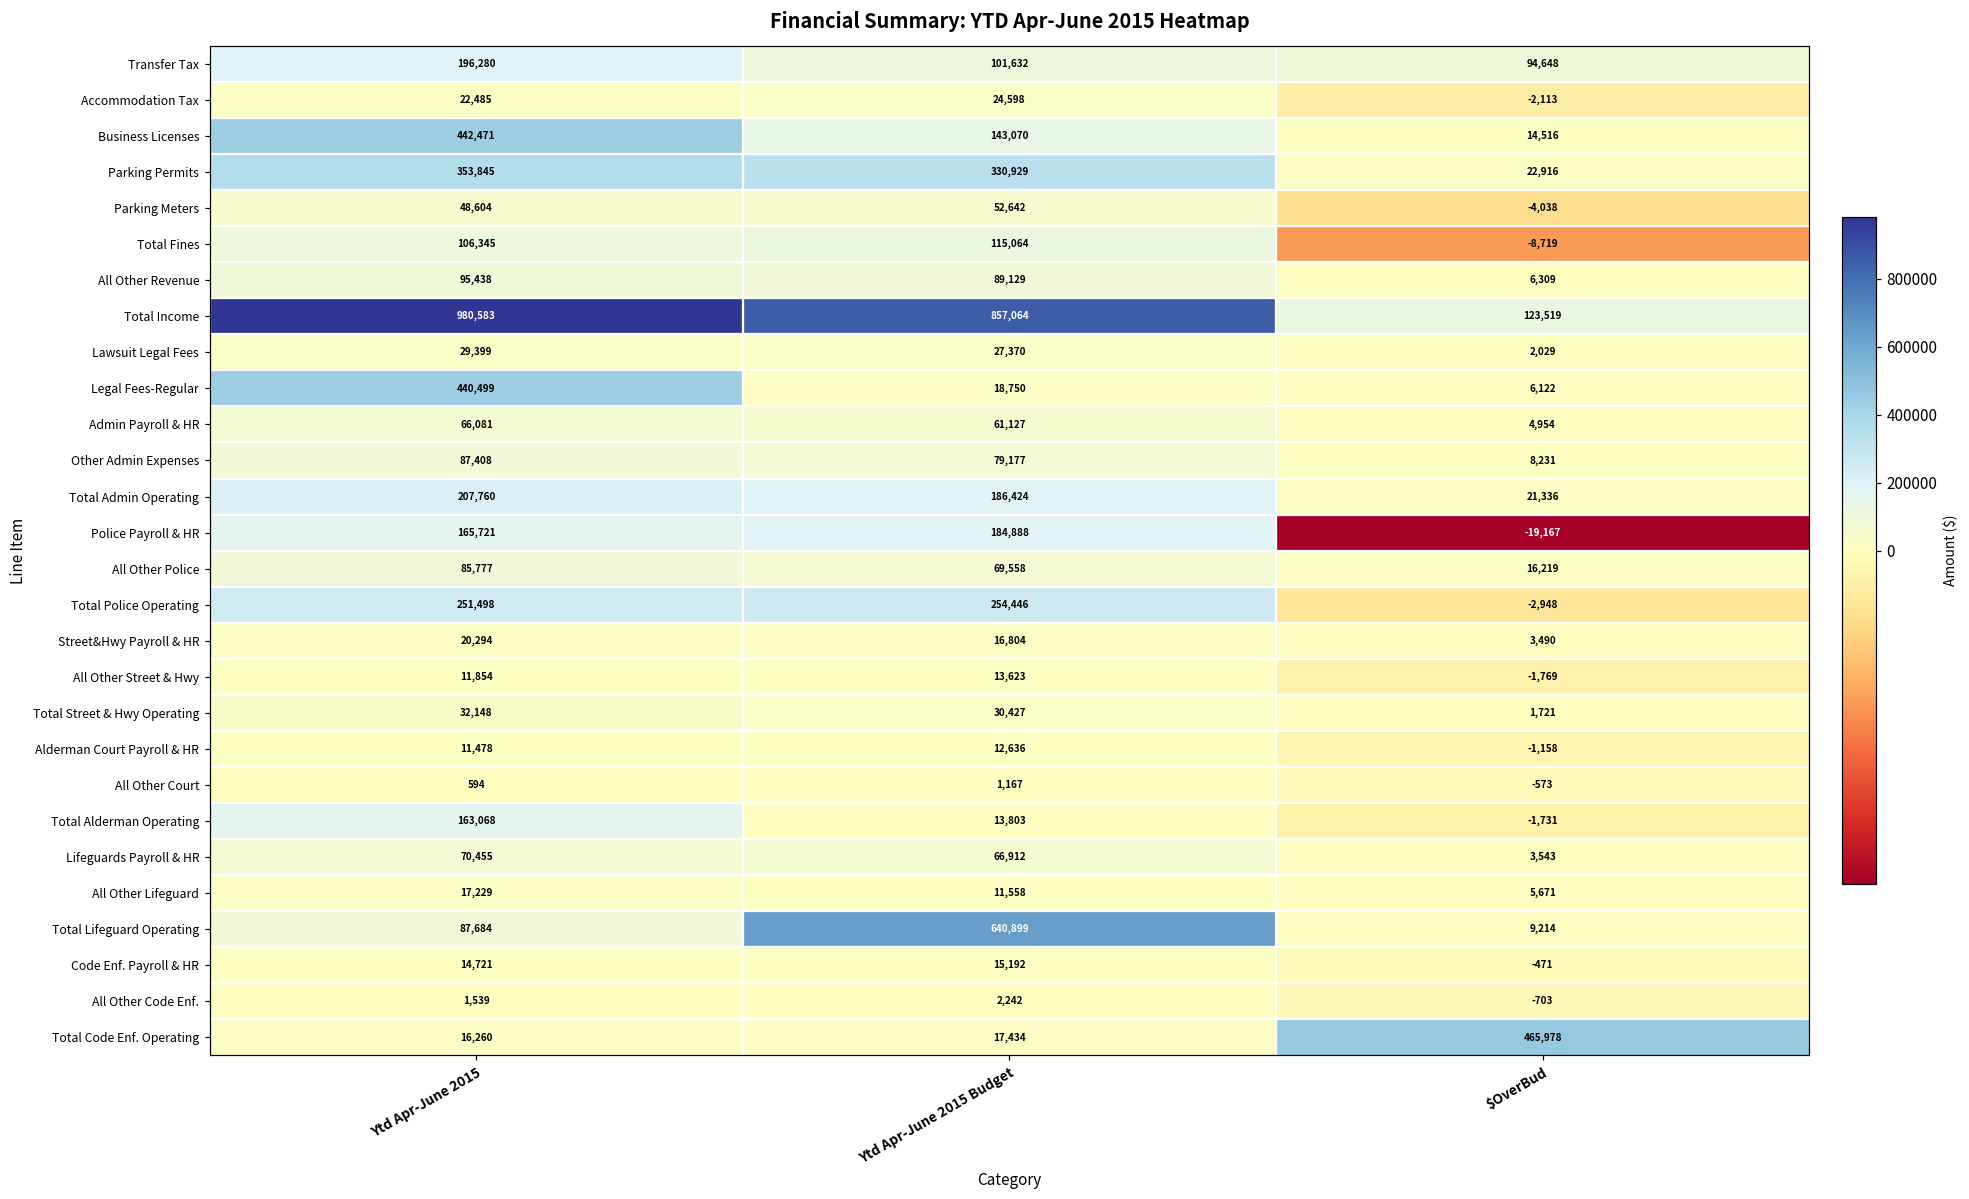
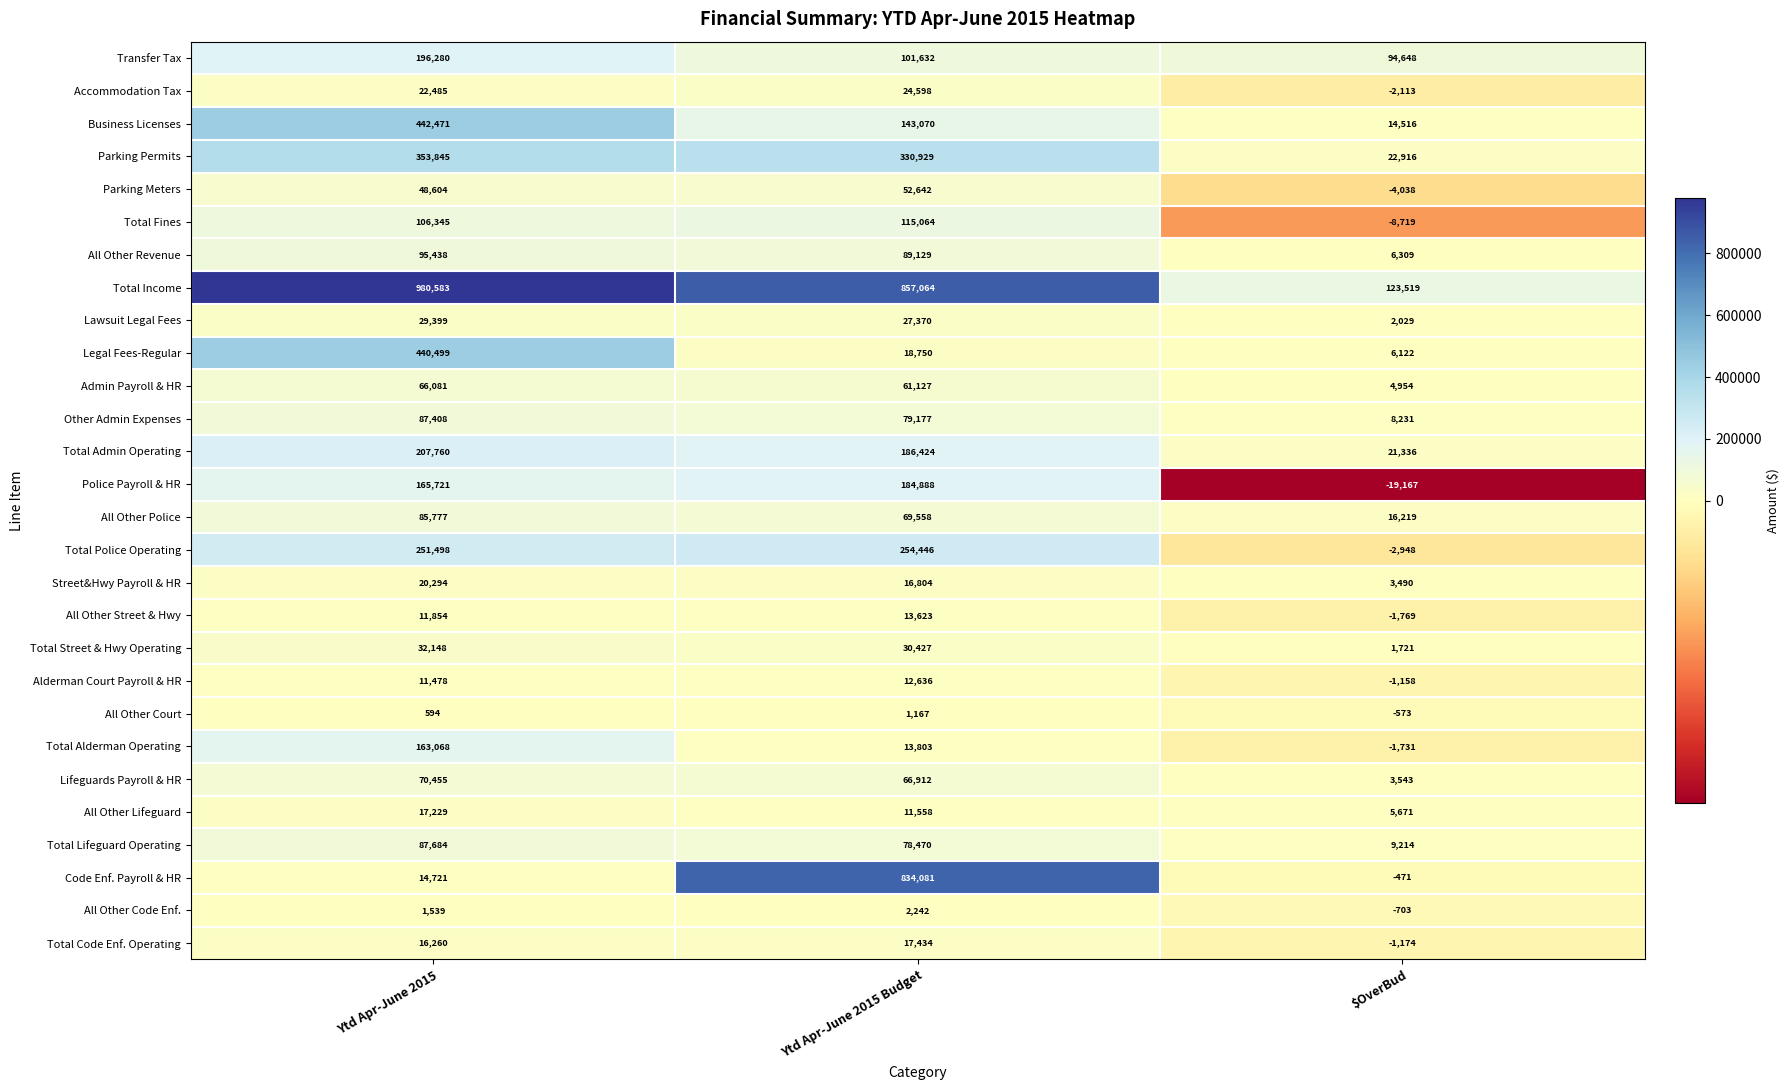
  {
    "Transfer Tax": {
      "Ytd Apr-June 2015": "196,280",
      "Ytd Apr-June 2015 Budget": "101,632",
      "$OverBud": "94,648"
    },
    "Accommodation Tax": {
      "Ytd Apr-June 2015": "22,485",
      "Ytd Apr-June 2015 Budget": "24,598",
      "$OverBud": "-2,113"
    },
    "Business Licenses": {
      "Ytd Apr-June 2015": "442,471",
      "Ytd Apr-June 2015 Budget": "143,070",
      "$OverBud": "14,516"
    },
    "Parking Permits": {
      "Ytd Apr-June 2015": "353,845",
      "Ytd Apr-June 2015 Budget": "330,929",
      "$OverBud": "22,916"
    },
    "Parking Meters": {
      "Ytd Apr-June 2015": "48,604",
      "Ytd Apr-June 2015 Budget": "52,642",
      "$OverBud": "-4,038"
    },
    "Total Fines": {
      "Ytd Apr-June 2015": "106,345",
      "Ytd Apr-June 2015 Budget": "115,064",
      "$OverBud": "-8,719"
    },
    "All Other Revenue": {
      "Ytd Apr-June 2015": "95,438",
      "Ytd Apr-June 2015 Budget": "89,129",
      "$OverBud": "6,309"
    },
    "Total Income": {
      "Ytd Apr-June 2015": "980,583",
      "Ytd Apr-June 2015 Budget": "857,064",
      "$OverBud": "123,519"
    },
    "Lawsuit Legal Fees": {
      "Ytd Apr-June 2015": "29,399",
      "Ytd Apr-June 2015 Budget": "27,370",
      "$OverBud": "2,029"
    },
    "Legal Fees-Regular": {
      "Ytd Apr-June 2015": "440,499",
      "Ytd Apr-June 2015 Budget": "18,750",
      "$OverBud": "6,122"
    },
    "Admin Payroll & HR": {
      "Ytd Apr-June 2015": "66,081",
      "Ytd Apr-June 2015 Budget": "61,127",
      "$OverBud": "4,954"
    },
    "Other Admin Expenses": {
      "Ytd Apr-June 2015": "87,408",
      "Ytd Apr-June 2015 Budget": "79,177",
      "$OverBud": "8,231"
    },
    "Total Admin Operating": {
      "Ytd Apr-June 2015": "207,760",
      "Ytd Apr-June 2015 Budget": "186,424",
      "$OverBud": "21,336"
    },
    "Police Payroll & HR": {
      "Ytd Apr-June 2015": "165,721",
      "Ytd Apr-June 2015 Budget": "184,888",
      "$OverBud": "-19,167"
    },
    "All Other Police": {
      "Ytd Apr-June 2015": "85,777",
      "Ytd Apr-June 2015 Budget": "69,558",
      "$OverBud": "16,219"
    },
    "Total Police Operating": {
      "Ytd Apr-June 2015": "251,498",
      "Ytd Apr-June 2015 Budget": "254,446",
      "$OverBud": "-2,948"
    },
    "Street&Hwy Payroll & HR": {
      "Ytd Apr-June 2015": "20,294",
      "Ytd Apr-June 2015 Budget": "16,804",
      "$OverBud": "3,490"
    },
    "All Other Street & Hwy": {
      "Ytd Apr-June 2015": "11,854",
      "Ytd Apr-June 2015 Budget": "13,623",
      "$OverBud": "-1,769"
    },
    "Total Street & Hwy Operating": {
      "Ytd Apr-June 2015": "32,148",
      "Ytd Apr-June 2015 Budget": "30,427",
      "$OverBud": "1,721"
    },
    "Alderman Court Payroll & HR": {
      "Ytd Apr-June 2015": "11,478",
      "Ytd Apr-June 2015 Budget": "12,636",
      "$OverBud": "-1,158"
    },
    "All Other Court": {
      "Ytd Apr-June 2015": "594",
      "Ytd Apr-June 2015 Budget": "1,167",
      "$OverBud": "-573"
    },
    "Total Alderman Operating": {
      "Ytd Apr-June 2015": "163,068",
      "Ytd Apr-June 2015 Budget": "13,803",
      "$OverBud": "-1,731"
    },
    "Lifeguards Payroll & HR": {
      "Ytd Apr-June 2015": "70,455",
      "Ytd Apr-June 2015 Budget": "66,912",
      "$OverBud": "3,543"
    },
    "All Other Lifeguard": {
      "Ytd Apr-June 2015": "17,229",
      "Ytd Apr-June 2015 Budget": "11,558",
      "$OverBud": "5,671"
    },
    "Total Lifeguard Operating": {
      "Ytd Apr-June 2015": "87,684",
-     "Ytd Apr-June 2015 Budget": "640,899",
+     "Ytd Apr-June 2015 Budget": "78,470",
      "$OverBud": "9,214"
    },
    "Code Enf. Payroll & HR": {
      "Ytd Apr-June 2015": "14,721",
-     "Ytd Apr-June 2015 Budget": "15,192",
+     "Ytd Apr-June 2015 Budget": "834,081",
      "$OverBud": "-471"
    },
    "All Other Code Enf.": {
      "Ytd Apr-June 2015": "1,539",
      "Ytd Apr-June 2015 Budget": "2,242",
      "$OverBud": "-703"
    },
    "Total Code Enf. Operating": {
      "Ytd Apr-June 2015": "16,260",
      "Ytd Apr-June 2015 Budget": "17,434",
-     "$OverBud": "465,978"
+     "$OverBud": "-1,174"
    }
  }
